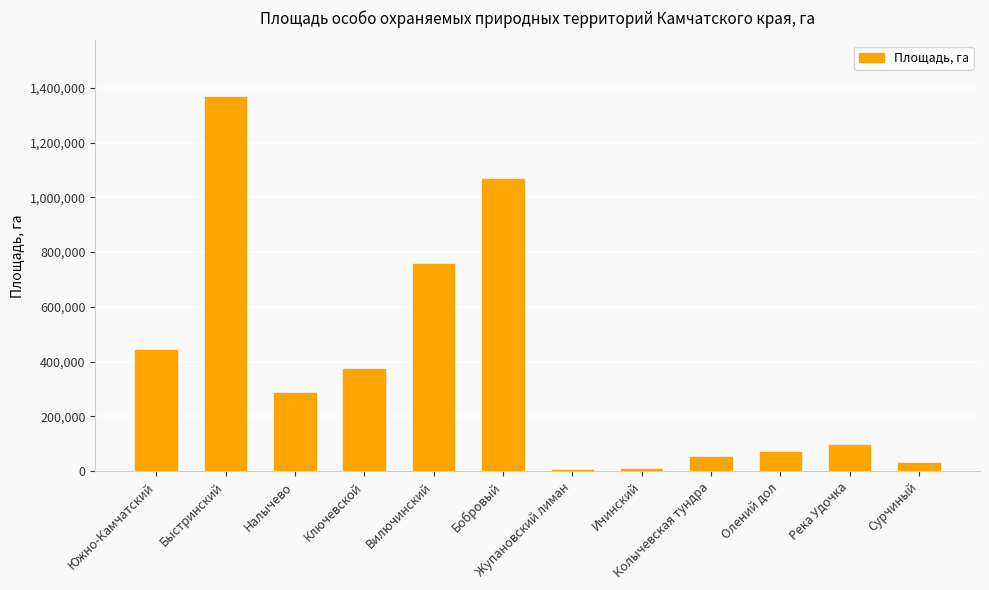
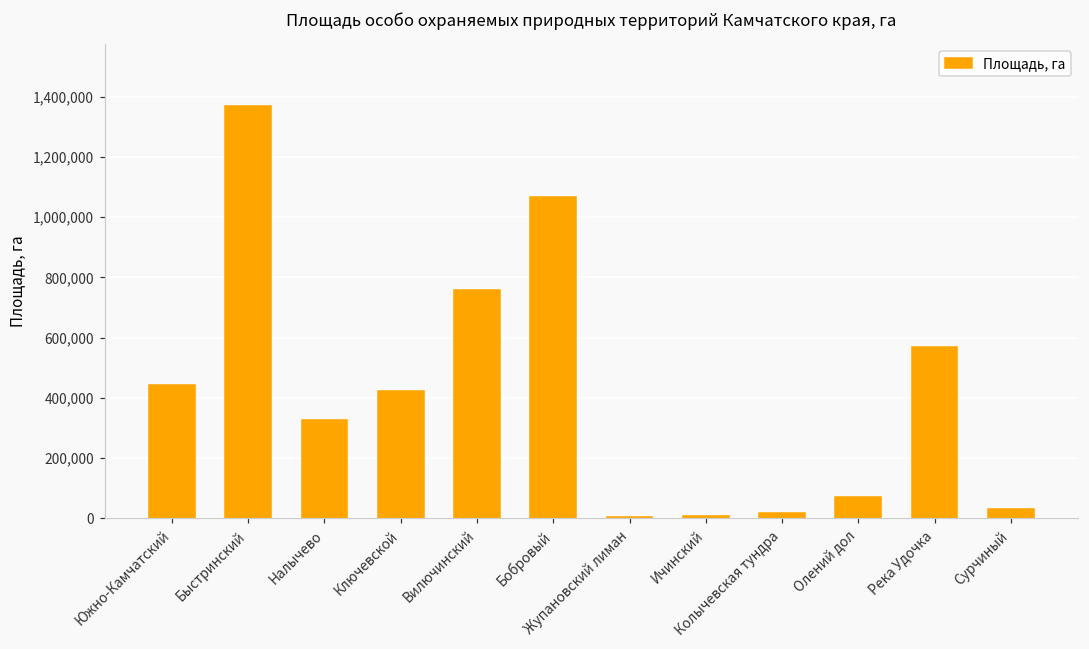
  {
    "Южно-Камчатский": "440,000",
    "Быстринский": "1,370,000",
-   "Налычево": "290,000",
-   "Ключевской": "370,000",
+   "Налычево": "330,000",
+   "Ключевской": "420,000",
    "Вилючинский": "760,000",
    "Бобровый": "1,070,000",
-   "Колычевская тундра": "50,000",
+   "Колычевская тундра": "20,000",
    "Олений дол": "70,000",
-   "Река Удочка": "90,000",
+   "Река Удочка": "570,000",
    "Сурчиный": "30,000"
  }
